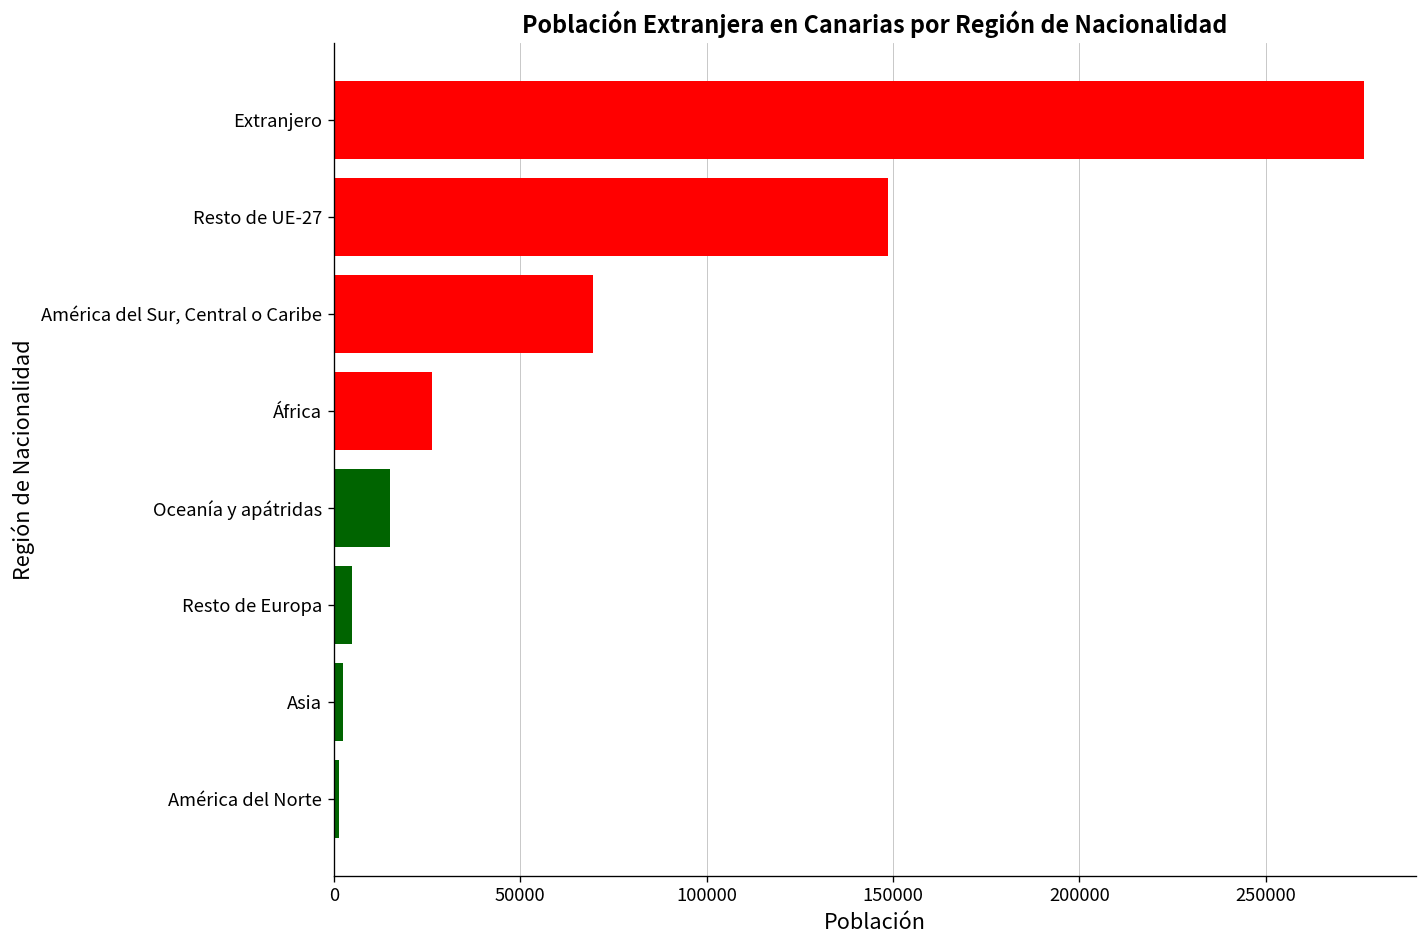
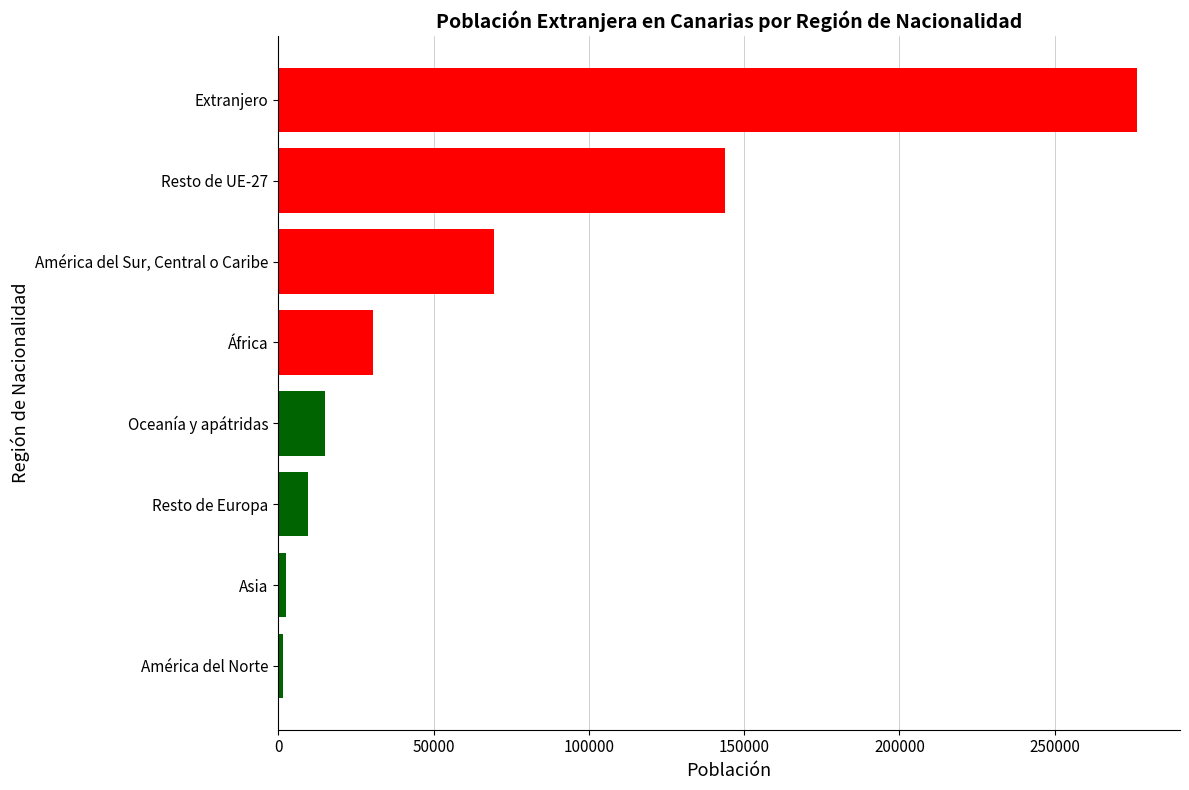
  {
    "Extranjero": 277000,
-   "Resto de UE-27": 149000,
+   "Resto de UE-27": 144000,
    "América del Sur, Central o Caribe": 70000,
-   "África": 26000,
+   "África": 31000,
    "Oceanía y apátridas": 15000,
-   "Resto de Europa": 5000,
+   "Resto de Europa": 10000,
    "Asia": 3000,
    "América del Norte": 1000
  }
